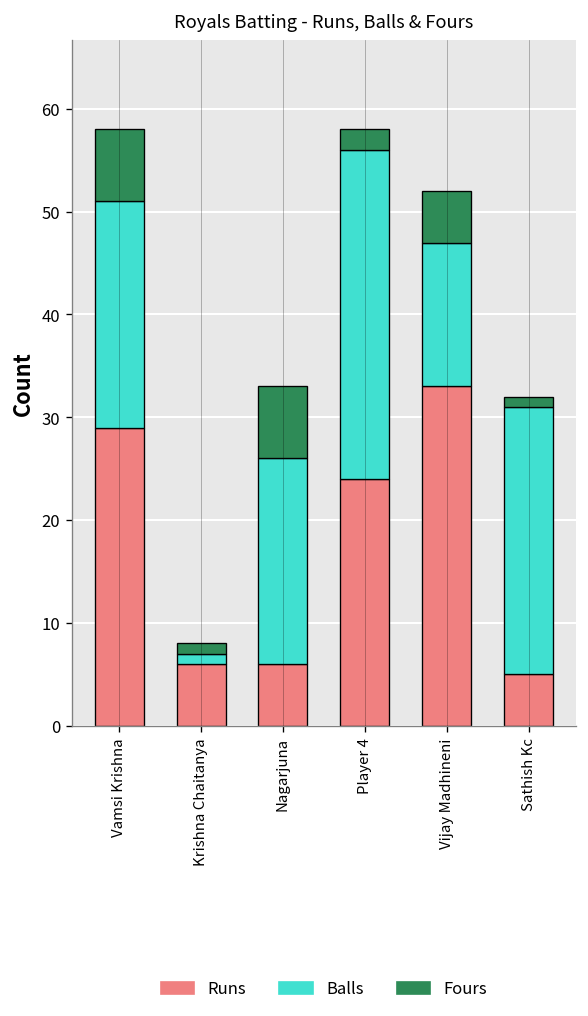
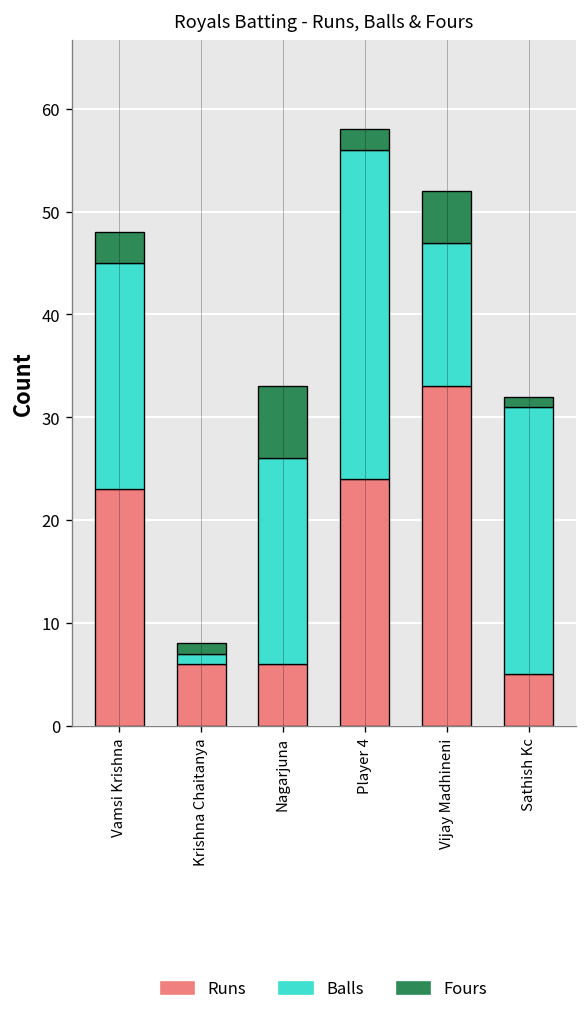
  {
    "Runs": {
-     "Vamsi Krishna": 29,
+     "Vamsi Krishna": 23,
      "Krishna Chaitanya": 6,
      "Nagarjuna": 6,
      "Player 4": 24,
      "Vijay Madhineni": 33,
      "Sathish Kc": 5
    },
    "Balls": {
      "Vamsi Krishna": 22,
      "Krishna Chaitanya": 1,
      "Nagarjuna": 20,
      "Player 4": 32,
      "Vijay Madhineni": 14,
      "Sathish Kc": 26
    },
    "Fours": {
-     "Vamsi Krishna": 7,
+     "Vamsi Krishna": 3,
      "Krishna Chaitanya": 1,
      "Nagarjuna": 7,
      "Player 4": 2,
      "Vijay Madhineni": 5,
      "Sathish Kc": 1
    }
  }
